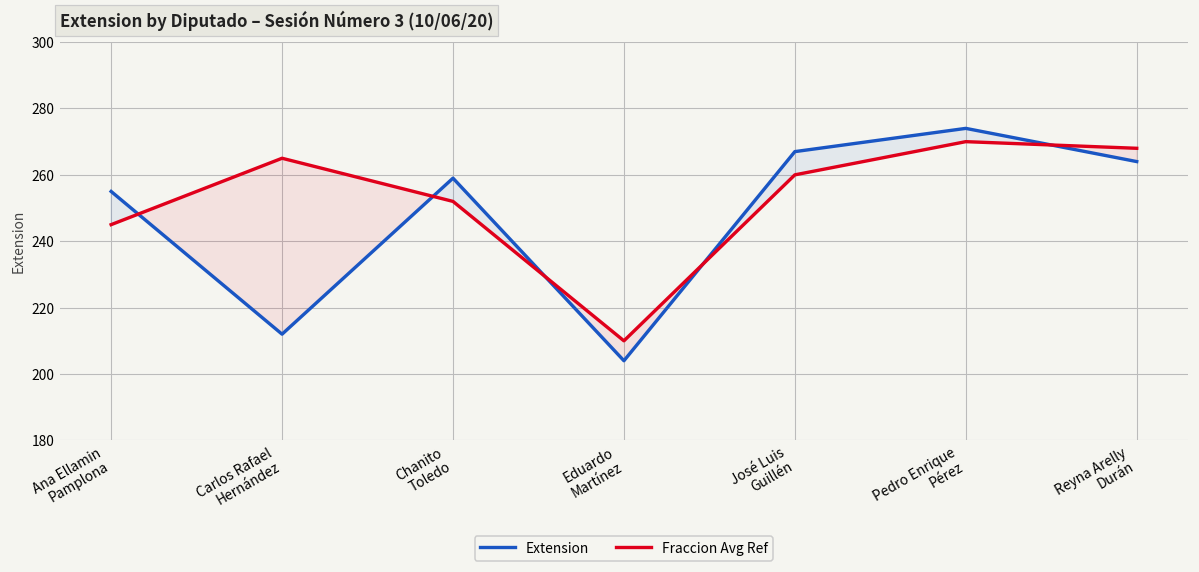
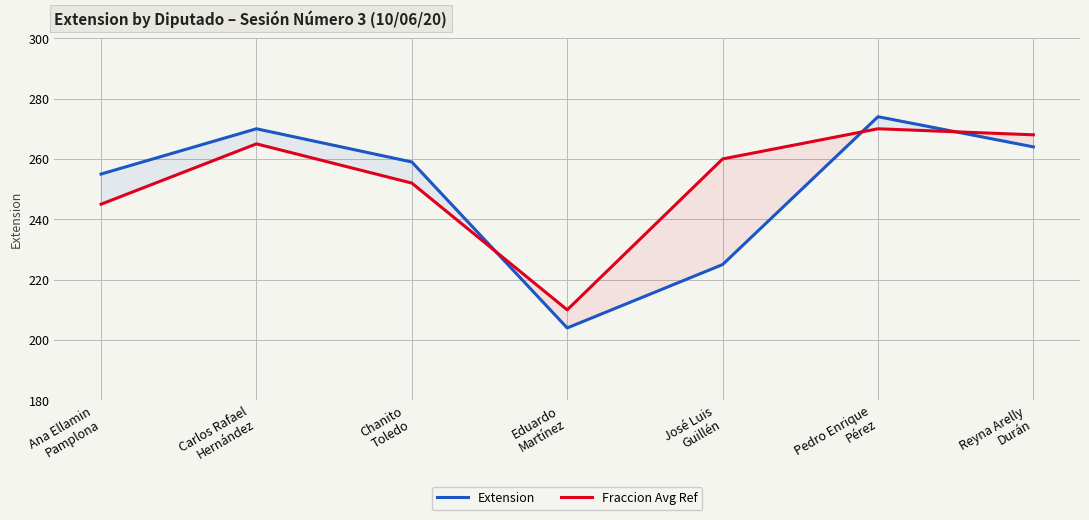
  {
    "Extension": {
      "Ana Ellamin Pamplona": 255,
-     "Carlos Rafael Hernández": 212,
+     "Carlos Rafael Hernández": 270,
      "Chanito Toledo": 259,
      "Eduardo Martínez": 204,
-     "José Luis Guillén": 267,
+     "José Luis Guillén": 225,
      "Pedro Enrique Pérez": 274,
      "Reyna Arelly Durán": 264
    },
    "Fraccion Avg Ref": {
      "Ana Ellamin Pamplona": 245,
      "Carlos Rafael Hernández": 265,
      "Chanito Toledo": 252,
      "Eduardo Martínez": 210,
      "José Luis Guillén": 260,
      "Pedro Enrique Pérez": 270,
      "Reyna Arelly Durán": 268
    }
  }
